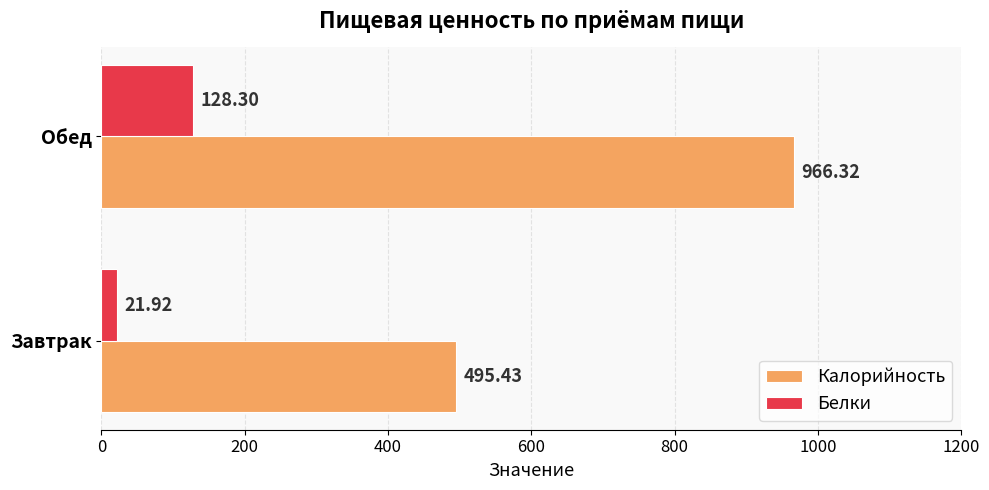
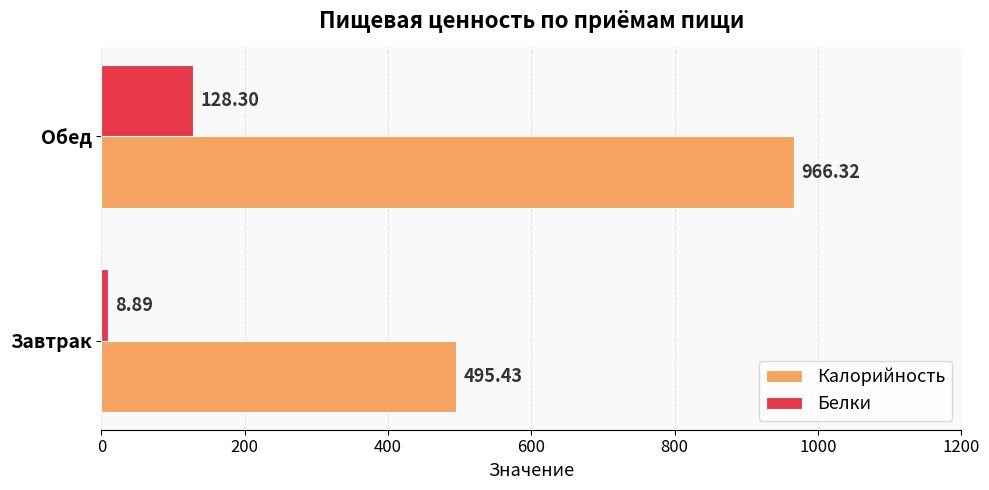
  {
    "Калорийность": {
      "Обед": 966.32,
      "Завтрак": 495.43
    },
    "Белки": {
      "Обед": 128.30,
-     "Завтрак": 21.92
+     "Завтрак": 8.89
    }
  }
